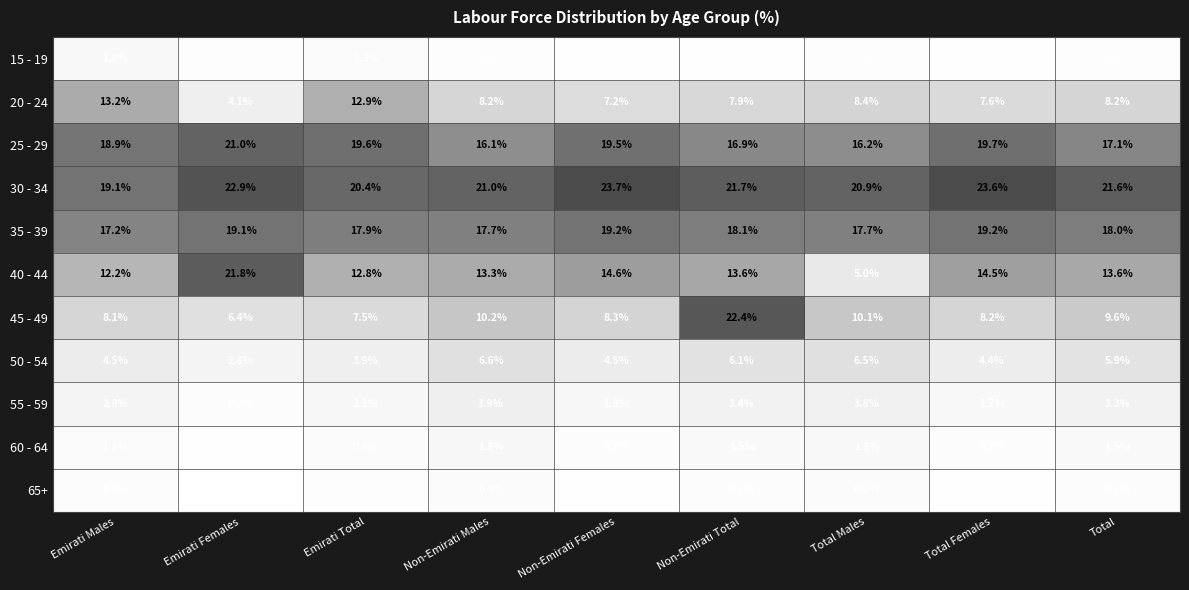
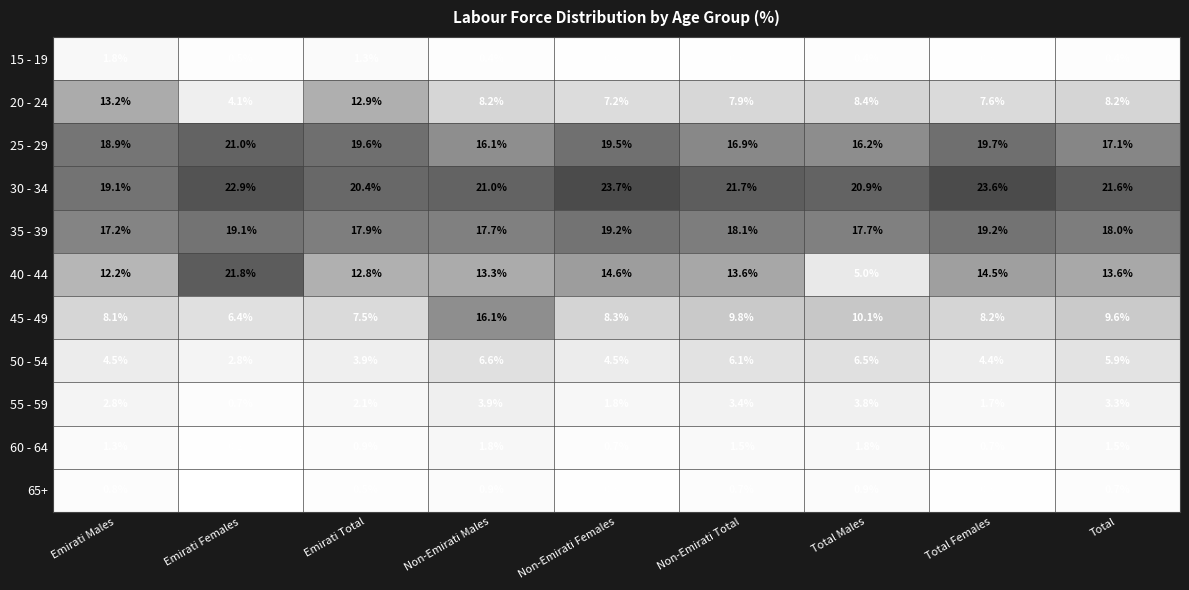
  {
    "20 - 24": {
      "Emirati Males": "13.2%",
      "Emirati Total": "12.9%"
    },
    "25 - 29": {
      "Emirati Males": "18.9%",
      "Emirati Females": "21.0%",
      "Emirati Total": "19.6%",
      "Non-Emirati Males": "16.1%",
      "Non-Emirati Females": "19.5%",
      "Non-Emirati Total": "16.9%",
      "Total Males": "16.2%",
      "Total Females": "19.7%",
      "Total": "17.1%"
    },
    "30 - 34": {
      "Emirati Males": "19.1%",
      "Emirati Females": "22.9%",
      "Emirati Total": "20.4%",
      "Non-Emirati Males": "21.0%",
      "Non-Emirati Females": "23.7%",
      "Non-Emirati Total": "21.7%",
      "Total Males": "20.9%",
      "Total Females": "23.6%",
      "Total": "21.6%"
    },
    "35 - 39": {
      "Emirati Males": "17.2%",
      "Emirati Females": "19.1%",
      "Emirati Total": "17.9%",
      "Non-Emirati Males": "17.7%",
      "Non-Emirati Females": "19.2%",
      "Non-Emirati Total": "18.1%",
      "Total Males": "17.7%",
      "Total Females": "19.2%",
      "Total": "18.0%"
    },
    "40 - 44": {
      "Emirati Males": "12.2%",
      "Emirati Females": "21.8%",
      "Emirati Total": "12.8%",
      "Non-Emirati Males": "13.3%",
      "Non-Emirati Females": "14.6%",
      "Non-Emirati Total": "13.6%",
      "Total Females": "14.5%",
      "Total": "13.6%"
    },
    "45 - 49": {
-     "Non-Emirati Males": "10.2%",
-     "Non-Emirati Total": "22.4%",
+     "Non-Emirati Males": "16.1%",
+     "Non-Emirati Total": "9.8%",
      "Total Males": "10.1%",
      "Total": "9.6%"
    }
  }
